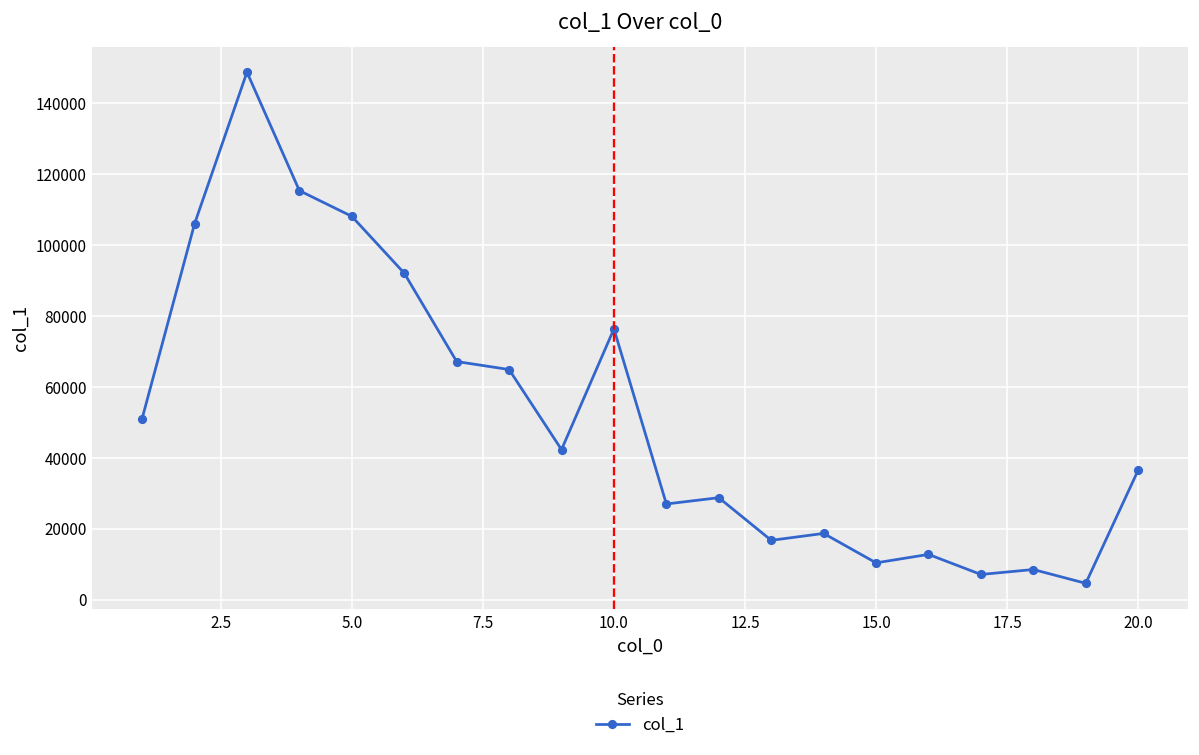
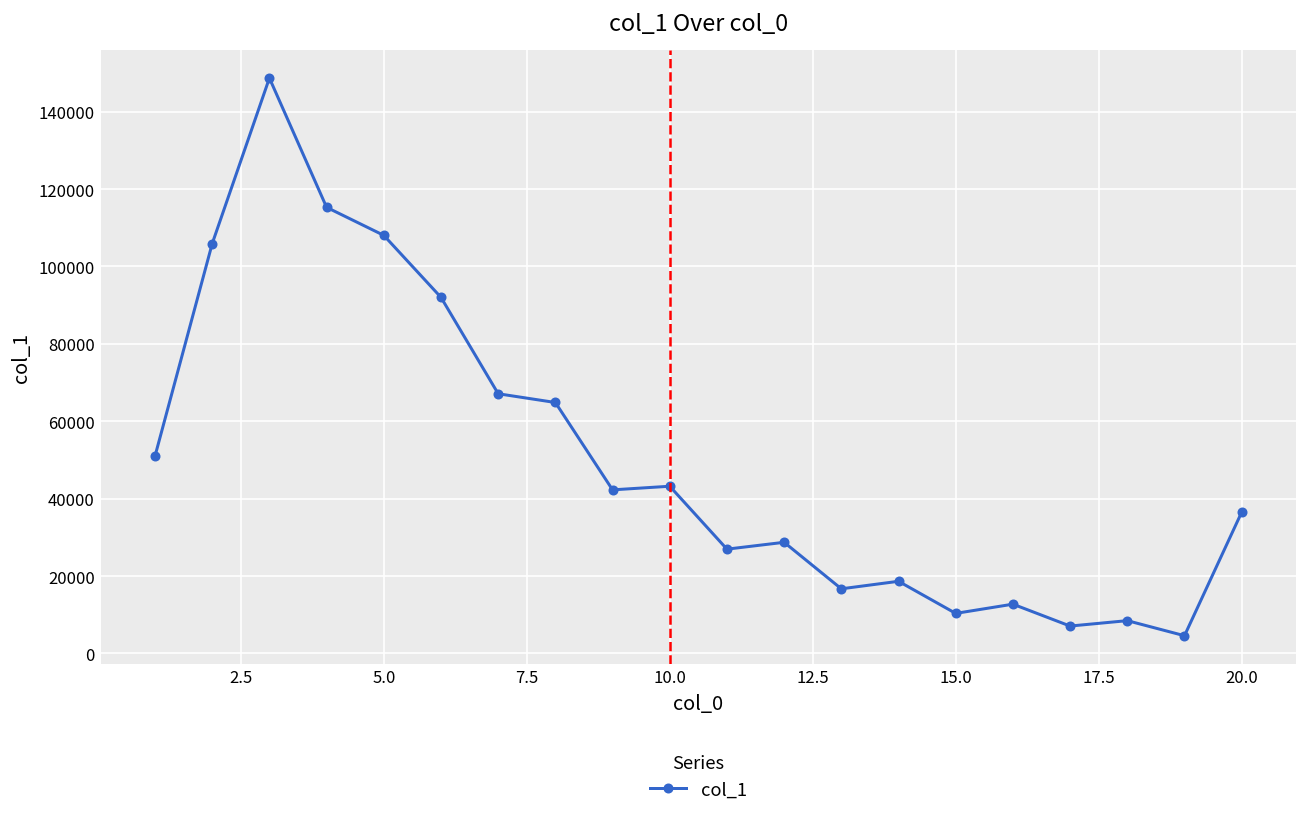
  {
    "5.0": 108000,
-   "10.0": 76000,
+   "10.0": 43000,
    "15.0": 10000,
    "20.0": 37000
  }
